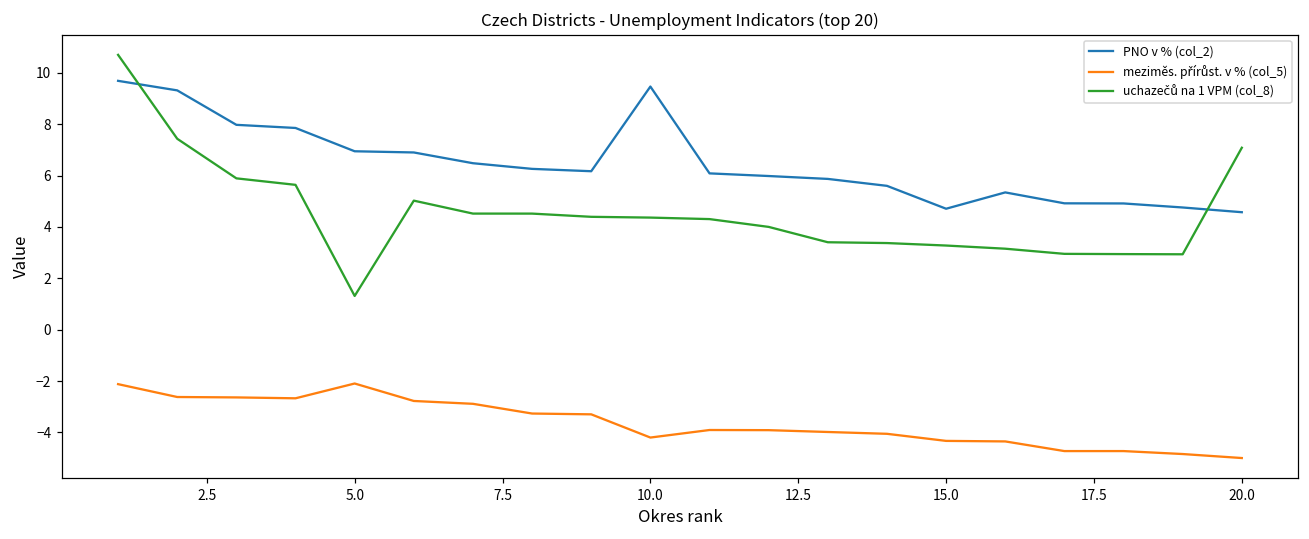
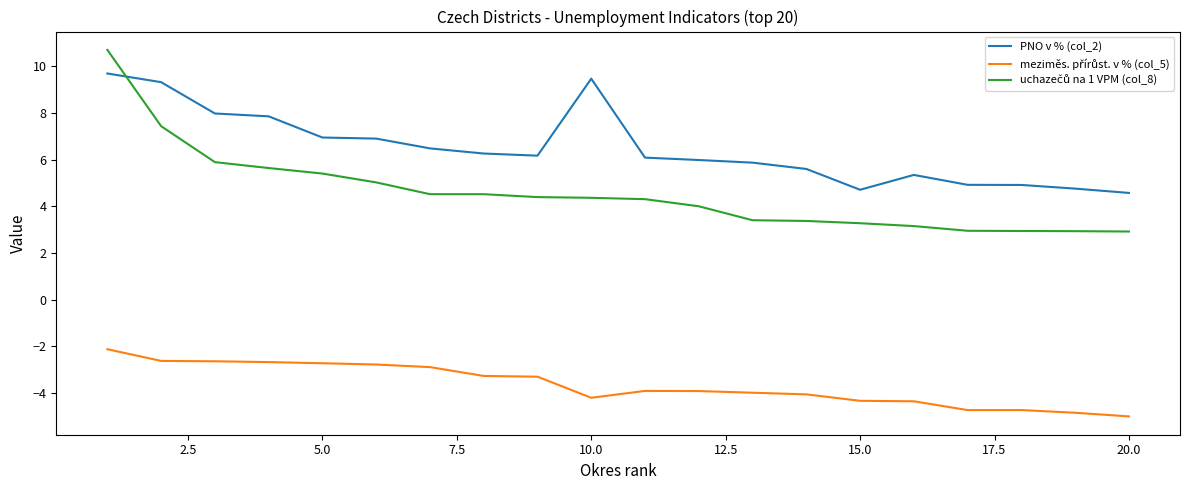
  {
    "PNO v % (col_2)": {
      "5.0": 6.9,
      "10.0": 9.5,
      "15.0": 4.7,
      "20.0": 4.6
    },
    "meziměs. přírůst. v % (col_5)": {
-     "5.0": -2.1,
+     "5.0": -2.7,
      "10.0": -4.2,
      "15.0": -4.3,
      "20.0": -5.0
    },
    "uchazečů na 1 VPM (col_8)": {
-     "5.0": 1.3,
+     "5.0": 5.4,
      "10.0": 4.4,
      "15.0": 3.3,
-     "20.0": 7.1
+     "20.0": 2.9
    }
  }
